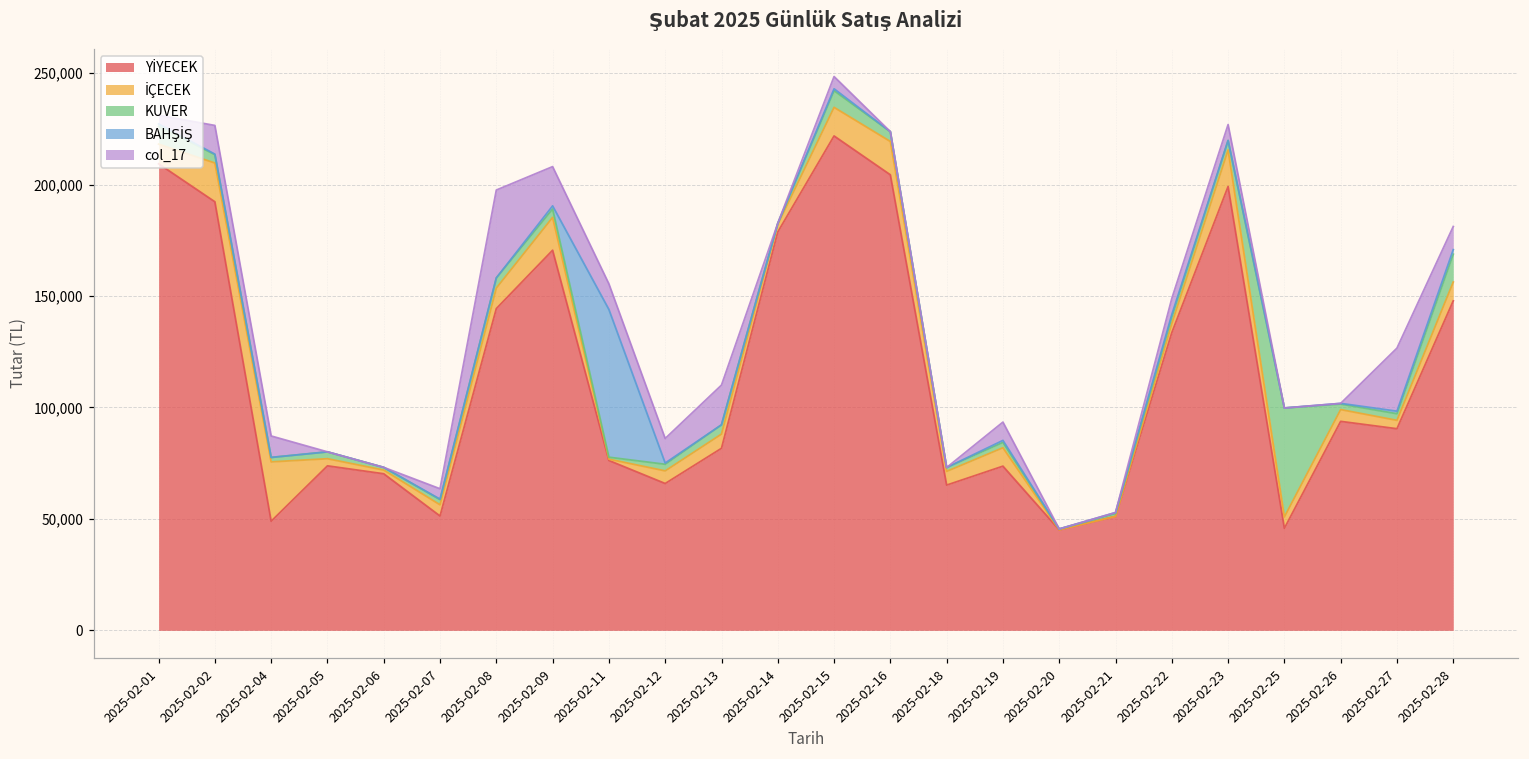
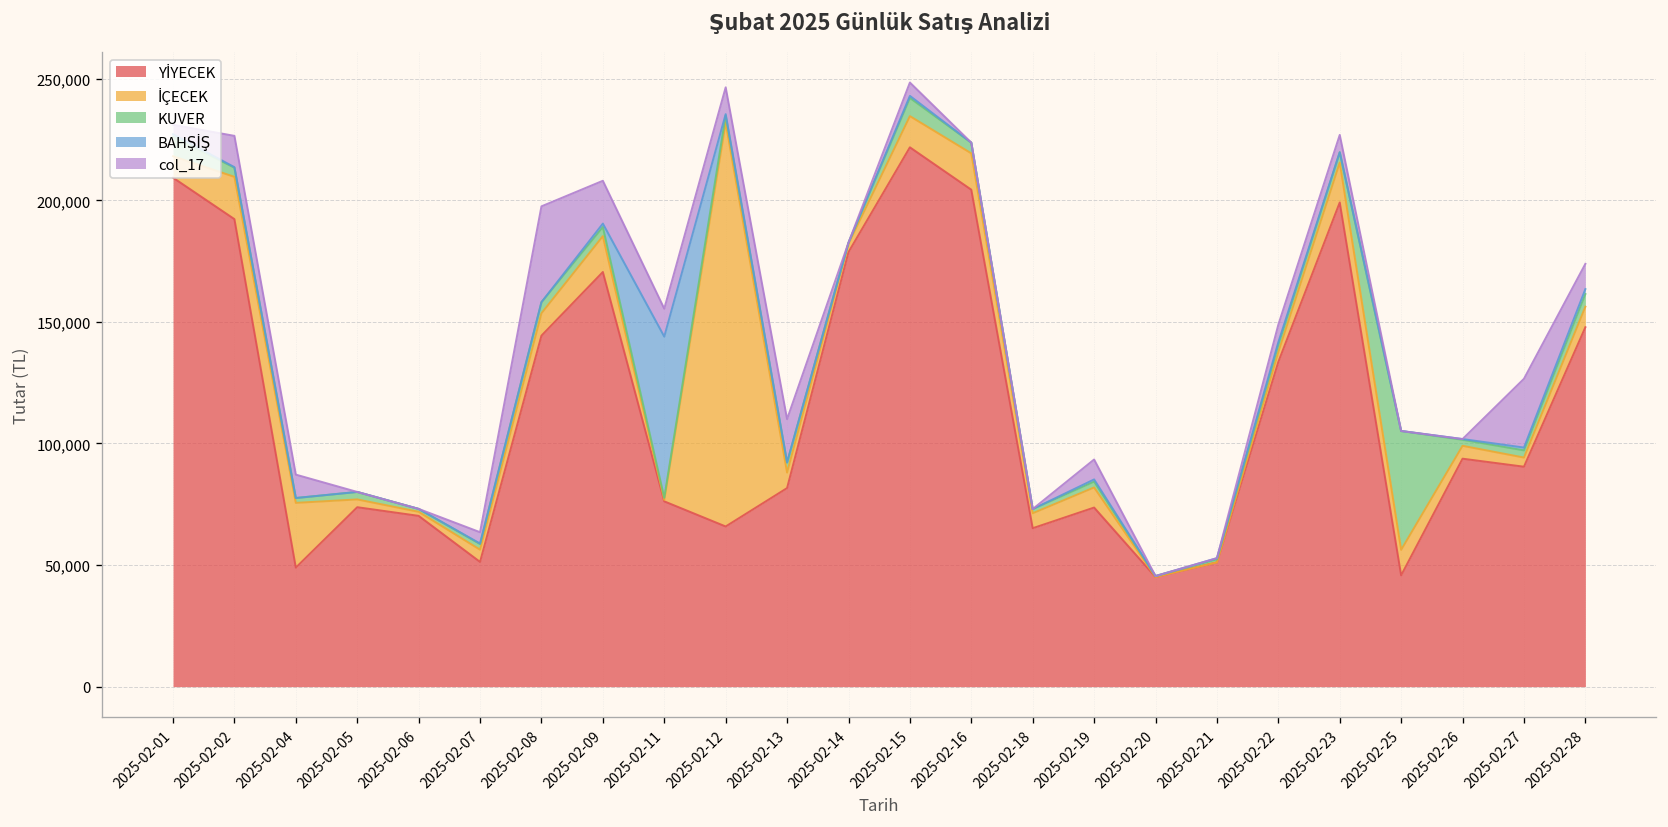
  {
    "YİYECEK": {
      "2025-02-02": "192,000",
      "2025-02-04": "49,000",
      "2025-02-05": "74,000",
      "2025-02-06": "70,000",
      "2025-02-07": "51,000",
      "2025-02-08": "144,000",
      "2025-02-09": "171,000",
      "2025-02-12": "66,000",
      "2025-02-13": "82,000",
      "2025-02-14": "179,000",
      "2025-02-15": "222,000",
      "2025-02-16": "204,000",
      "2025-02-18": "65,000",
      "2025-02-19": "74,000",
      "2025-02-22": "134,000",
      "2025-02-23": "199,000",
      "2025-02-25": "46,000",
      "2025-02-26": "94,000",
      "2025-02-27": "90,000",
      "2025-02-28": "148,000"
    },
    "İÇECEK": {
      "2025-02-02": "17,000",
      "2025-02-04": "27,000",
      "2025-02-05": "3,000",
      "2025-02-07": "5,000",
      "2025-02-08": "9,000",
      "2025-02-09": "15,000",
-     "2025-02-12": "6,000",
+     "2025-02-12": "166,000",
      "2025-02-13": "6,000",
      "2025-02-15": "13,000",
      "2025-02-16": "15,000",
      "2025-02-18": "6,000",
      "2025-02-19": "8,000",
      "2025-02-22": "4,000",
      "2025-02-23": "16,000",
-     "2025-02-25": "5,000",
+     "2025-02-25": "10,000",
      "2025-02-26": "5,000",
      "2025-02-27": "4,000",
      "2025-02-28": "8,000"
    },
    "KUVER": {
      "2025-02-09": "4,000",
-     "2025-02-28": "12,000"
+     "2025-02-28": "5,000"
    },
    "BAHŞİŞ": {
      "2025-02-09": "1,000",
      "2025-02-11": "66,000",
      "2025-02-28": "2,000"
    },
    "col_17": {
      "2025-02-02": "13,000",
      "2025-02-04": "10,000",
      "2025-02-07": "5,000",
      "2025-02-08": "39,000",
      "2025-02-09": "18,000",
      "2025-02-11": "11,000",
      "2025-02-12": "11,000",
      "2025-02-13": "18,000",
      "2025-02-15": "5,000",
      "2025-02-19": "8,000",
      "2025-02-22": "7,000",
      "2025-02-23": "7,000",
      "2025-02-27": "28,000",
      "2025-02-28": "10,000"
    }
  }
